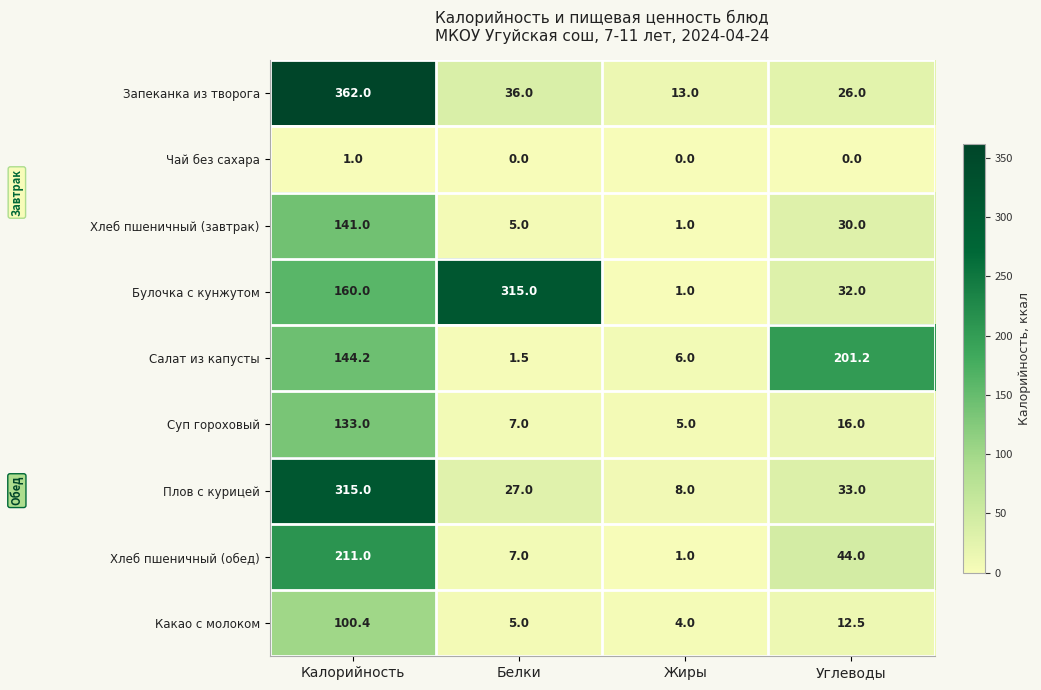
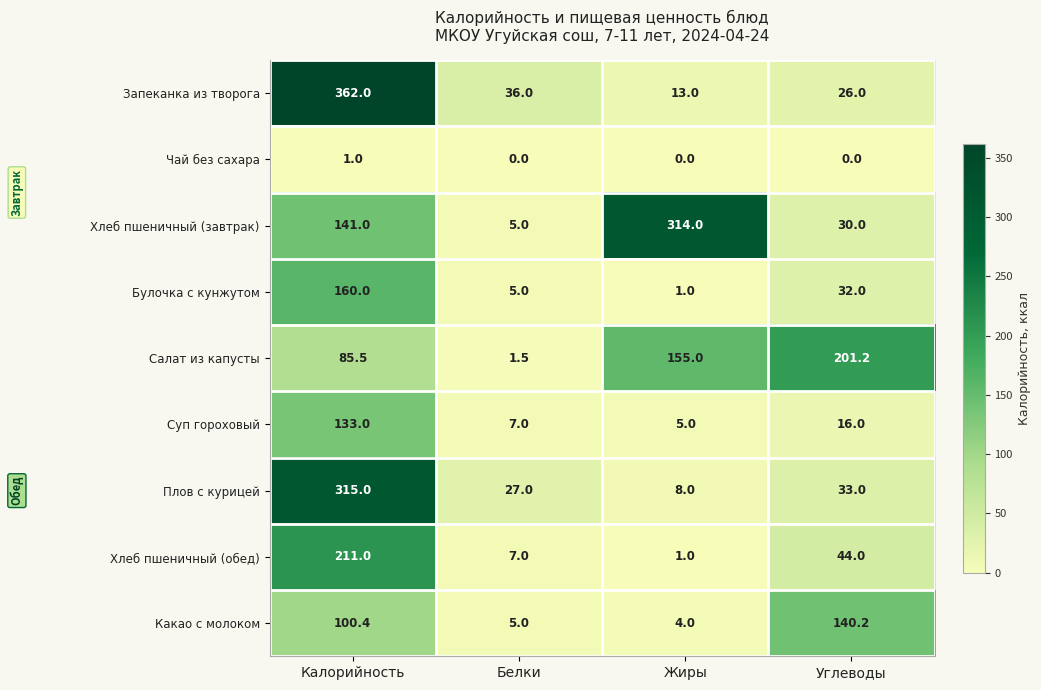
  {
    "Запеканка из творога": {
      "Калорийность": 362.0,
      "Белки": 36.0,
      "Жиры": 13.0,
      "Углеводы": 26.0
    },
    "Чай без сахара": {
      "Калорийность": 1.0,
      "Белки": 0.0,
      "Жиры": 0.0,
      "Углеводы": 0.0
    },
    "Хлеб пшеничный (завтрак)": {
      "Калорийность": 141.0,
      "Белки": 5.0,
-     "Жиры": 1.0,
+     "Жиры": 314.0,
      "Углеводы": 30.0
    },
    "Булочка с кунжутом": {
      "Калорийность": 160.0,
-     "Белки": 315.0,
+     "Белки": 5.0,
      "Жиры": 1.0,
      "Углеводы": 32.0
    },
    "Салат из капусты": {
-     "Калорийность": 144.2,
+     "Калорийность": 85.5,
      "Белки": 1.5,
-     "Жиры": 6.0,
+     "Жиры": 155.0,
      "Углеводы": 201.2
    },
    "Суп гороховый": {
      "Калорийность": 133.0,
      "Белки": 7.0,
      "Жиры": 5.0,
      "Углеводы": 16.0
    },
    "Плов с курицей": {
      "Калорийность": 315.0,
      "Белки": 27.0,
      "Жиры": 8.0,
      "Углеводы": 33.0
    },
    "Хлеб пшеничный (обед)": {
      "Калорийность": 211.0,
      "Белки": 7.0,
      "Жиры": 1.0,
      "Углеводы": 44.0
    },
    "Какао с молоком": {
      "Калорийность": 100.4,
      "Белки": 5.0,
      "Жиры": 4.0,
-     "Углеводы": 12.5
+     "Углеводы": 140.2
    }
  }
